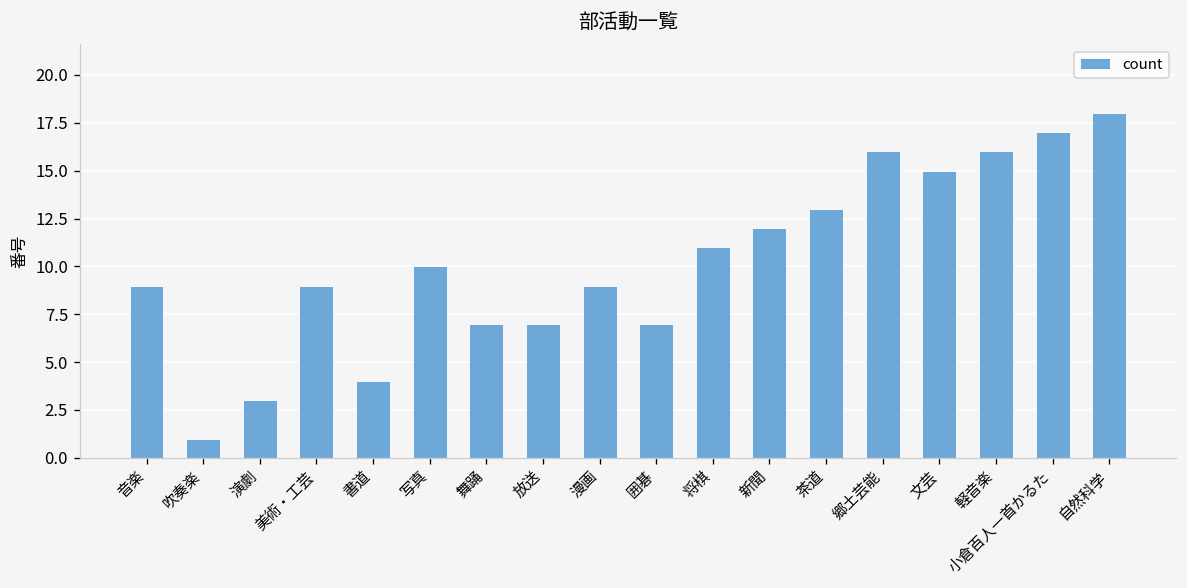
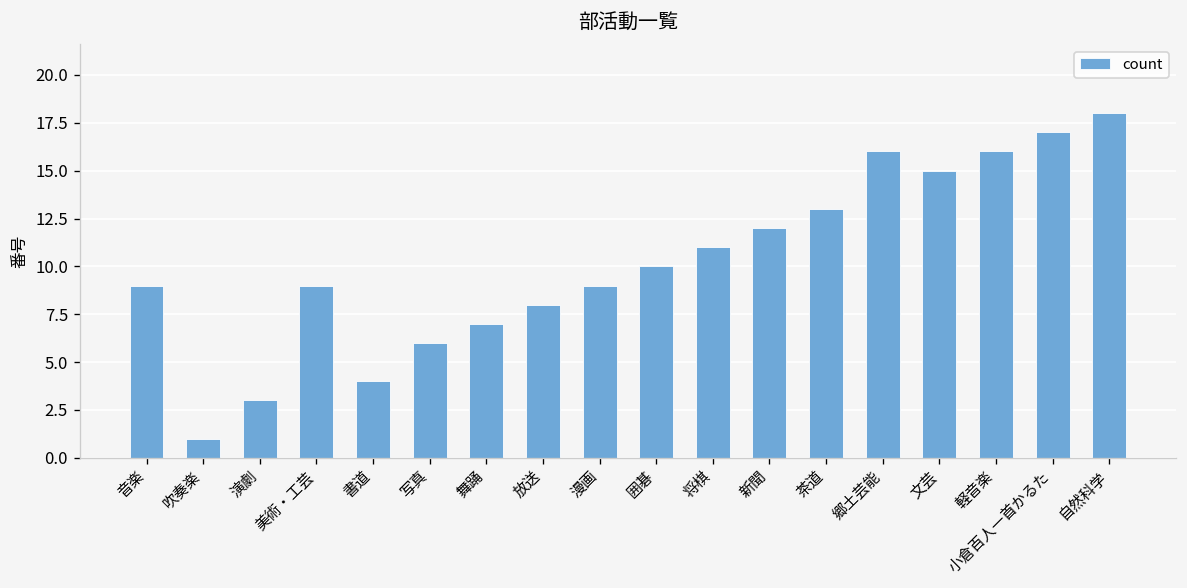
  {
    "音楽": 9,
    "吹奏楽": 1,
    "演劇": 3,
    "美術・工芸": 9,
    "書道": 4,
-   "写真": 10,
+   "写真": 6,
    "舞踊": 7,
-   "放送": 7,
+   "放送": 8,
    "漫画": 9,
-   "囲碁": 7,
+   "囲碁": 10,
    "将棋": 11,
    "新聞": 12,
    "茶道": 13,
    "郷土芸能": 16,
    "文芸": 15,
    "軽音楽": 16,
    "小倉百人一首かるた": 17,
    "自然科学": 18
  }
